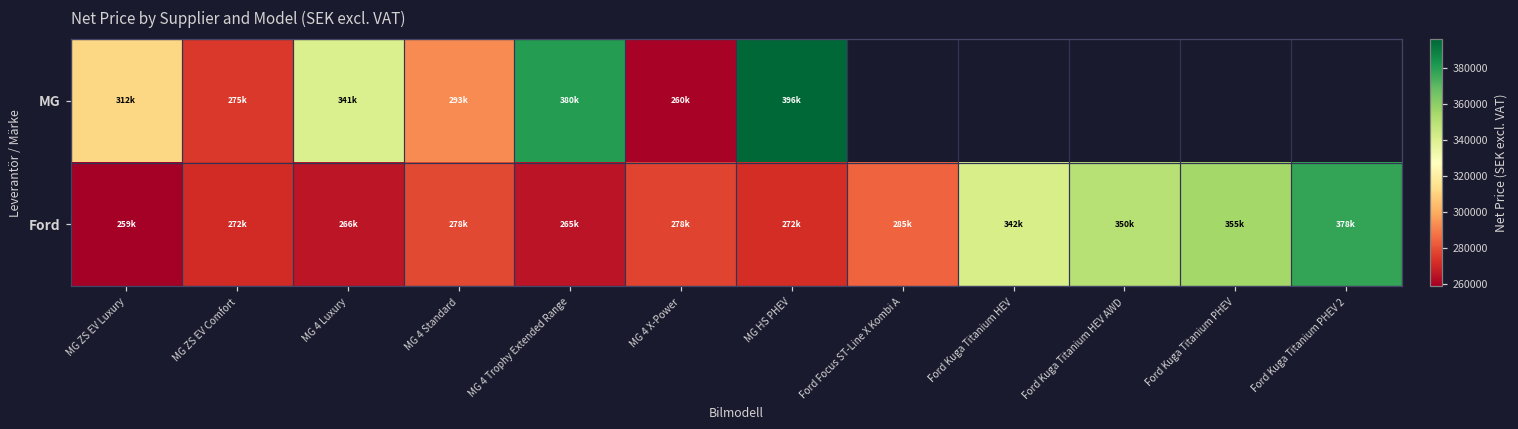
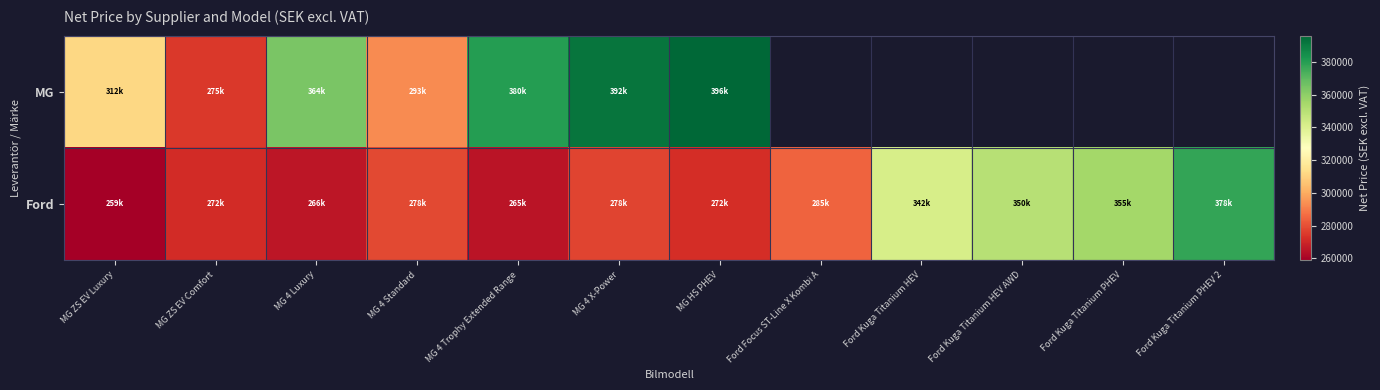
  {
    "MG": {
      "MG ZS EV Luxury": "312k",
      "MG ZS EV Comfort": "275k",
-     "MG 4 Luxury": "341k",
+     "MG 4 Luxury": "364k",
      "MG 4 Standard": "293k",
      "MG 4 Trophy Extended Range": "380k",
-     "MG 4 X-Power": "260k",
+     "MG 4 X-Power": "392k",
      "MG HS PHEV": "396k"
    },
    "Ford": {
      "MG ZS EV Luxury": "259k",
      "MG ZS EV Comfort": "272k",
      "MG 4 Luxury": "266k",
      "MG 4 Standard": "278k",
      "MG 4 Trophy Extended Range": "265k",
      "MG 4 X-Power": "278k",
      "MG HS PHEV": "272k",
      "Ford Focus ST-Line X Kombi A": "285k",
      "Ford Kuga Titanium HEV": "342k",
      "Ford Kuga Titanium HEV AWD": "350k",
      "Ford Kuga Titanium PHEV": "355k",
      "Ford Kuga Titanium PHEV 2": "378k"
    }
  }
